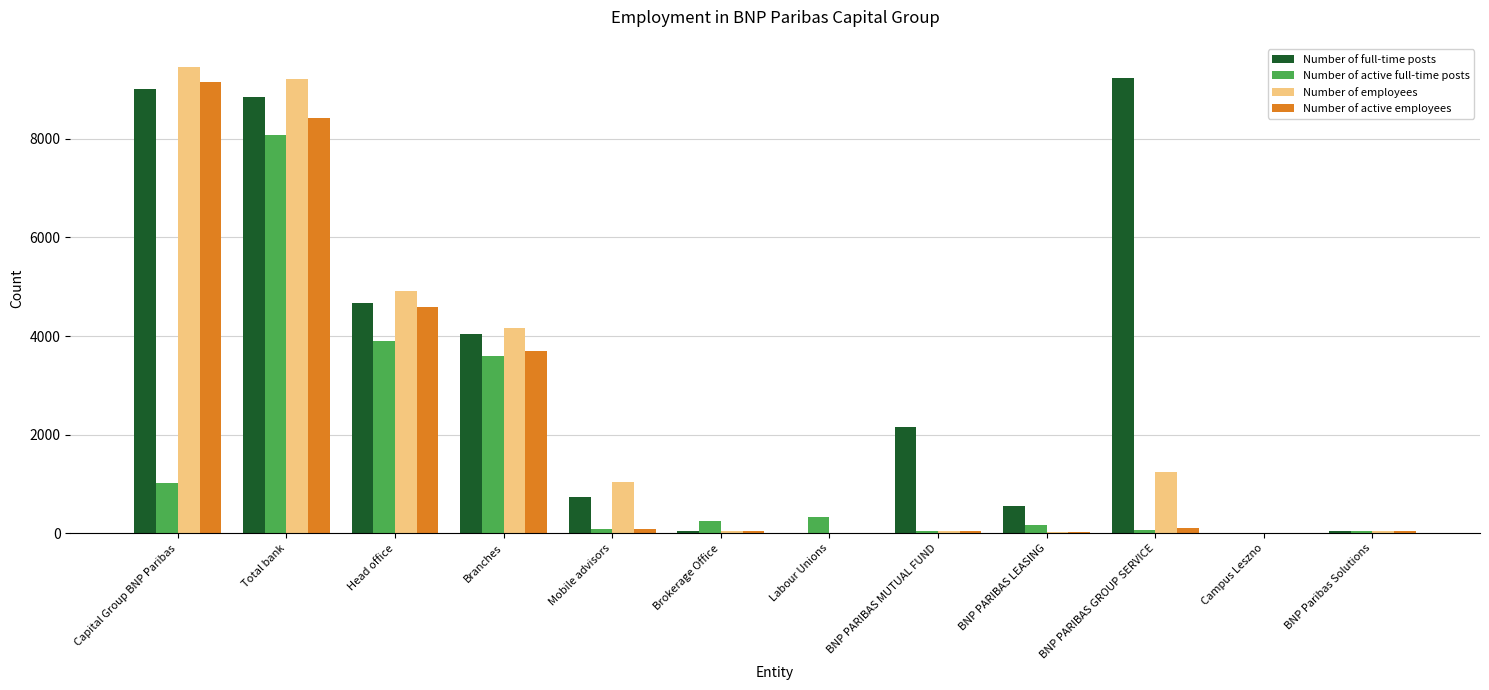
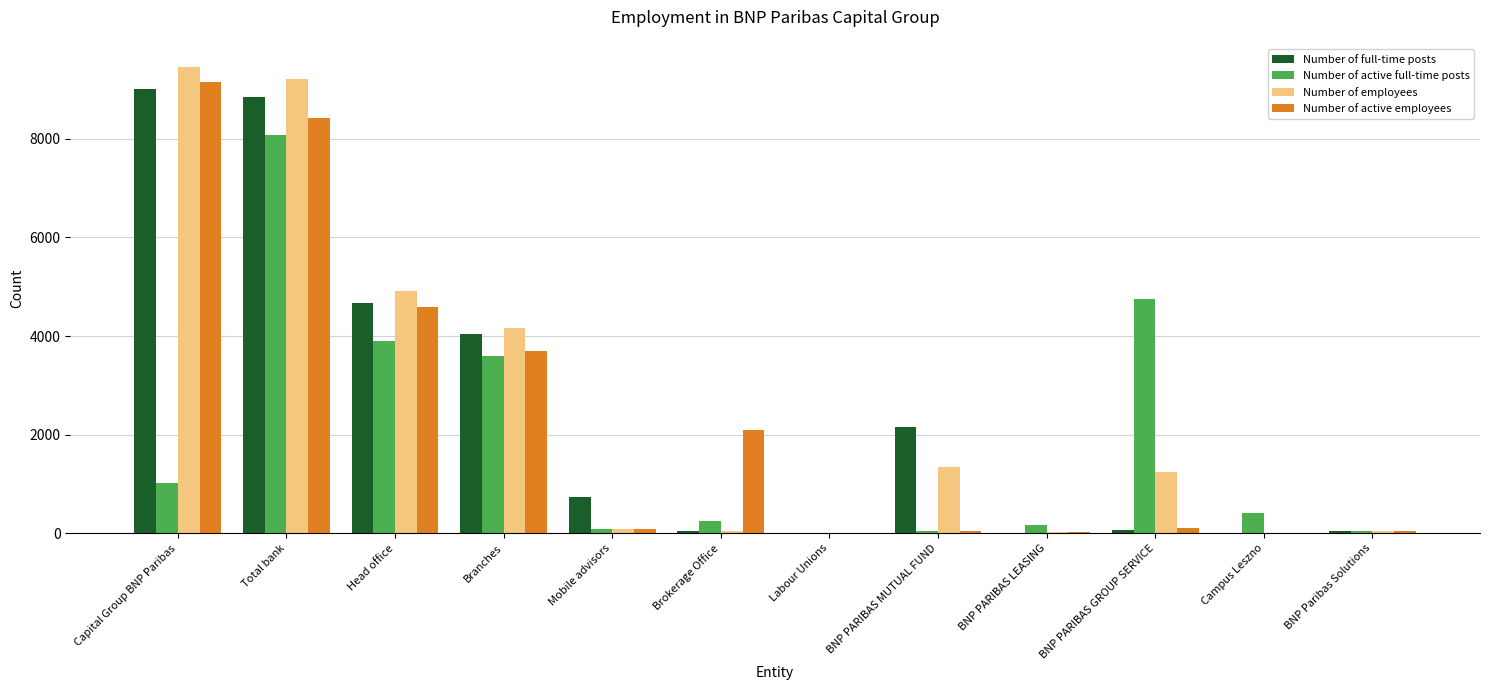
  {
    "Number of full-time posts": {
      "Capital Group BNP Paribas": 9000,
      "Total bank": 8800,
      "Head office": 4700,
      "Branches": 4000,
      "Mobile advisors": 700,
      "BNP PARIBAS MUTUAL FUND": 2100,
-     "BNP PARIBAS LEASING": 600,
-     "BNP PARIBAS GROUP SERVICE": 9200
+     "BNP PARIBAS LEASING": 0,
+     "BNP PARIBAS GROUP SERVICE": 100
    },
    "Number of active full-time posts": {
      "Capital Group BNP Paribas": 1000,
      "Total bank": 8100,
      "Head office": 3900,
      "Branches": 3600,
      "Mobile advisors": 100,
      "Brokerage Office": 300,
-     "Labour Unions": 300,
+     "Labour Unions": 0,
      "BNP PARIBAS LEASING": 200,
-     "BNP PARIBAS GROUP SERVICE": 100,
-     "Campus Leszno": 0
+     "BNP PARIBAS GROUP SERVICE": 4700,
+     "Campus Leszno": 400
    },
    "Number of employees": {
      "Capital Group BNP Paribas": 9500,
      "Total bank": 9200,
      "Head office": 4900,
      "Branches": 4200,
-     "Mobile advisors": 1000,
-     "BNP PARIBAS MUTUAL FUND": 0,
+     "Mobile advisors": 100,
+     "BNP PARIBAS MUTUAL FUND": 1300,
      "BNP PARIBAS GROUP SERVICE": 1200,
      "BNP Paribas Solutions": 100
    },
    "Number of active employees": {
      "Capital Group BNP Paribas": 9200,
      "Total bank": 8400,
      "Head office": 4600,
      "Branches": 3700,
      "Mobile advisors": 100,
-     "Brokerage Office": 0,
+     "Brokerage Office": 2100,
      "BNP PARIBAS GROUP SERVICE": 100,
      "BNP Paribas Solutions": 100
    }
  }
